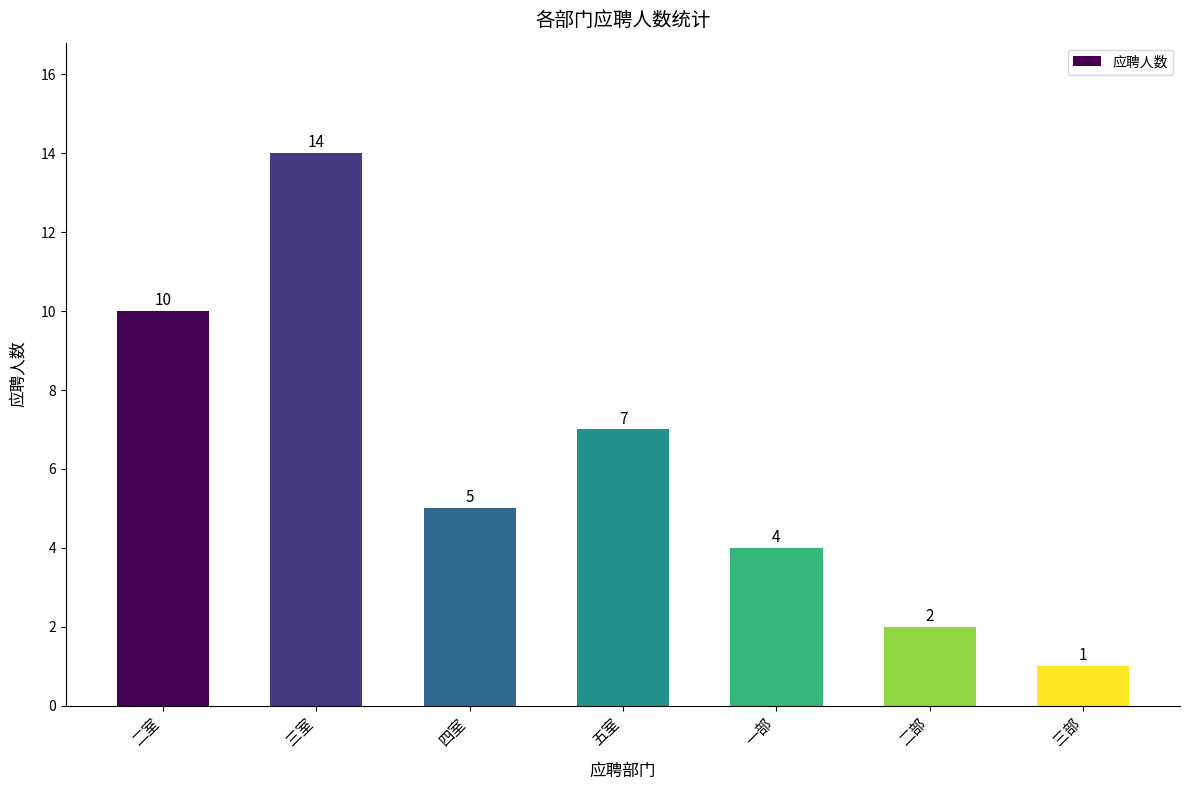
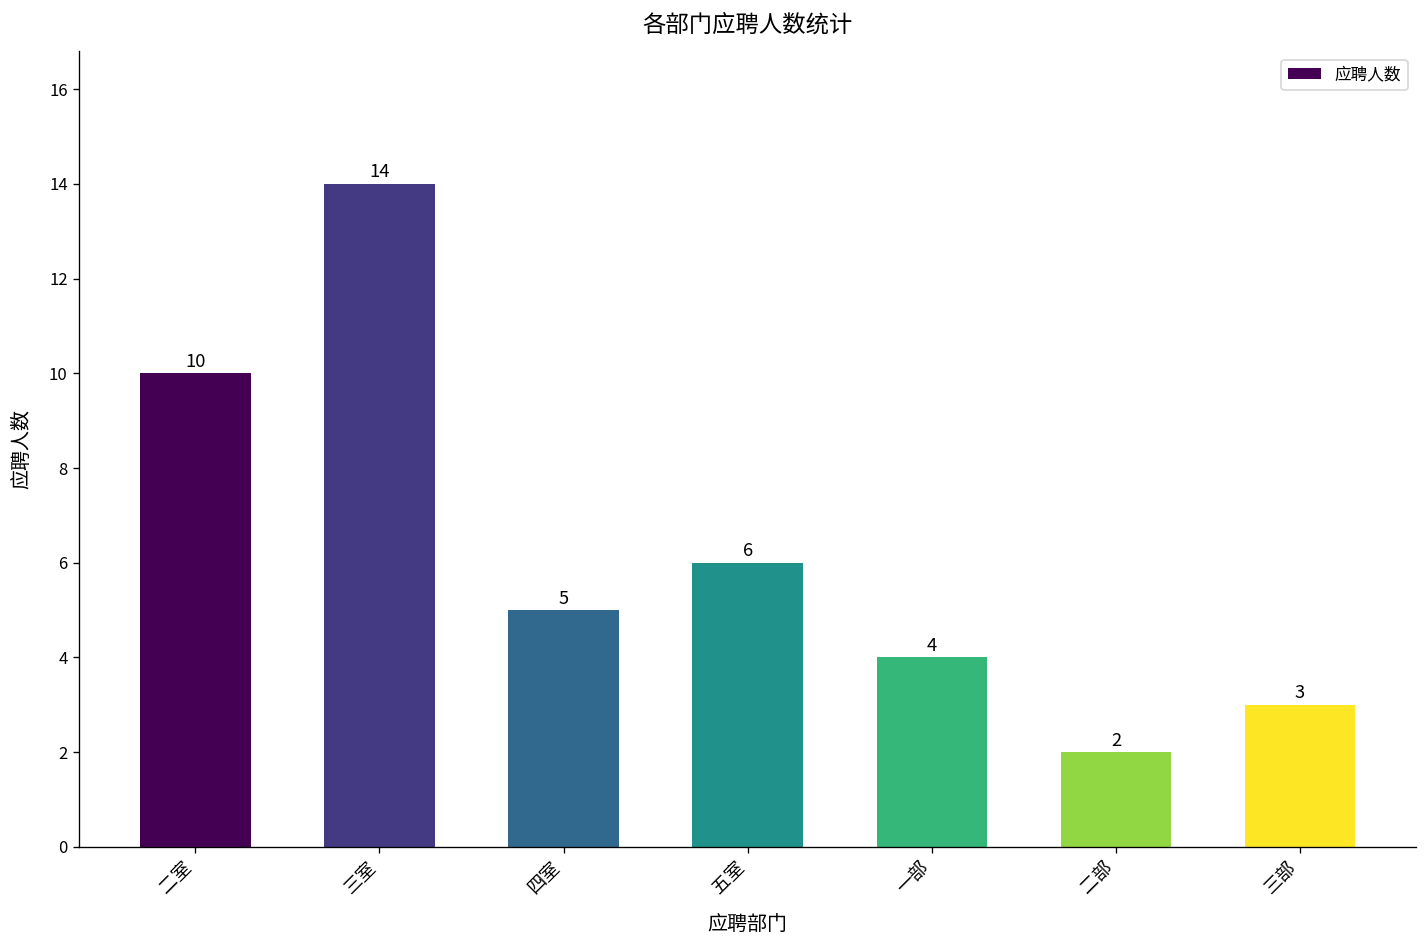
  {
    "二室": 10,
    "三室": 14,
    "四室": 5,
-   "五室": 7,
+   "五室": 6,
    "一部": 4,
    "二部": 2,
-   "三部": 1
+   "三部": 3
  }
